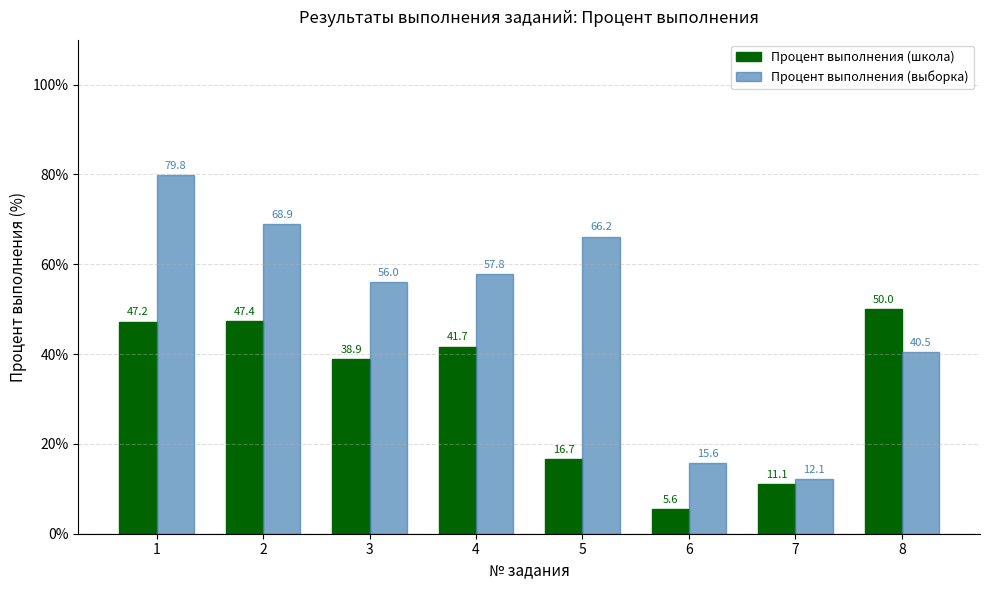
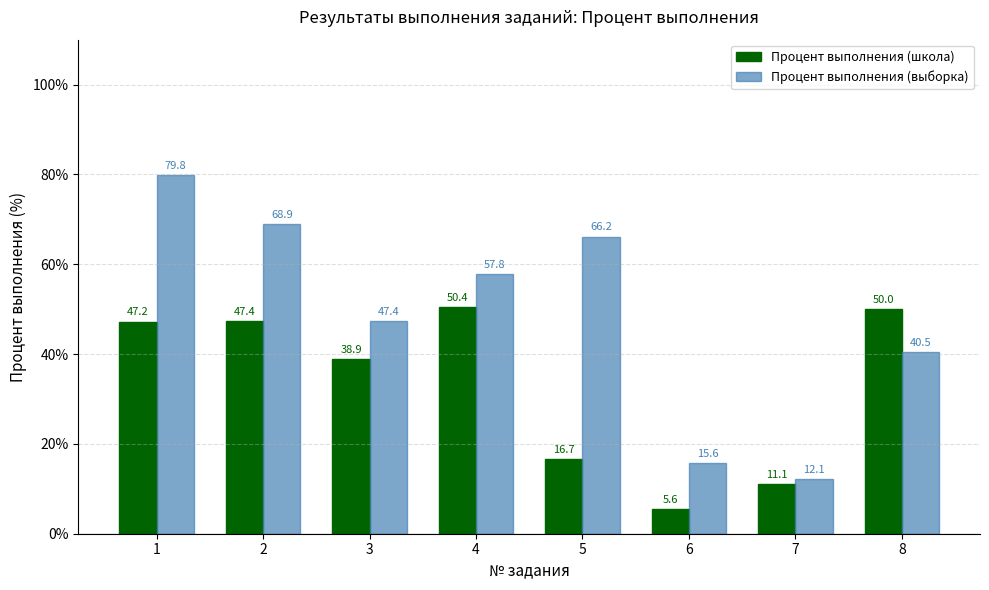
  {
    "Процент выполнения (школа)": {
      "1": 47.2,
      "2": 47.4,
      "3": 38.9,
-     "4": 41.7,
+     "4": 50.4,
      "5": 16.7,
      "6": 5.6,
      "7": 11.1,
      "8": 50.0
    },
    "Процент выполнения (выборка)": {
      "1": 79.8,
      "2": 68.9,
-     "3": 56.0,
+     "3": 47.4,
      "4": 57.8,
      "5": 66.2,
      "6": 15.6,
      "7": 12.1,
      "8": 40.5
    }
  }
